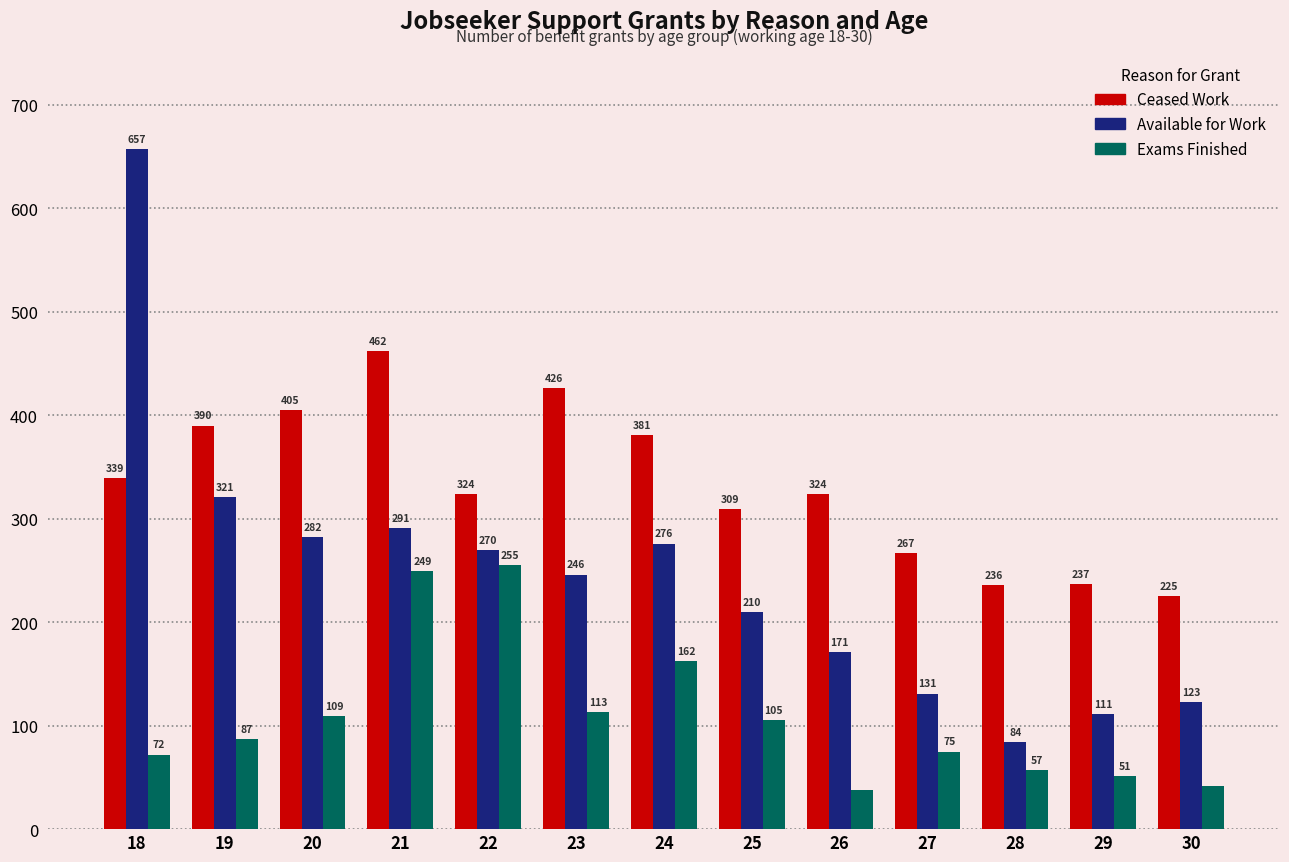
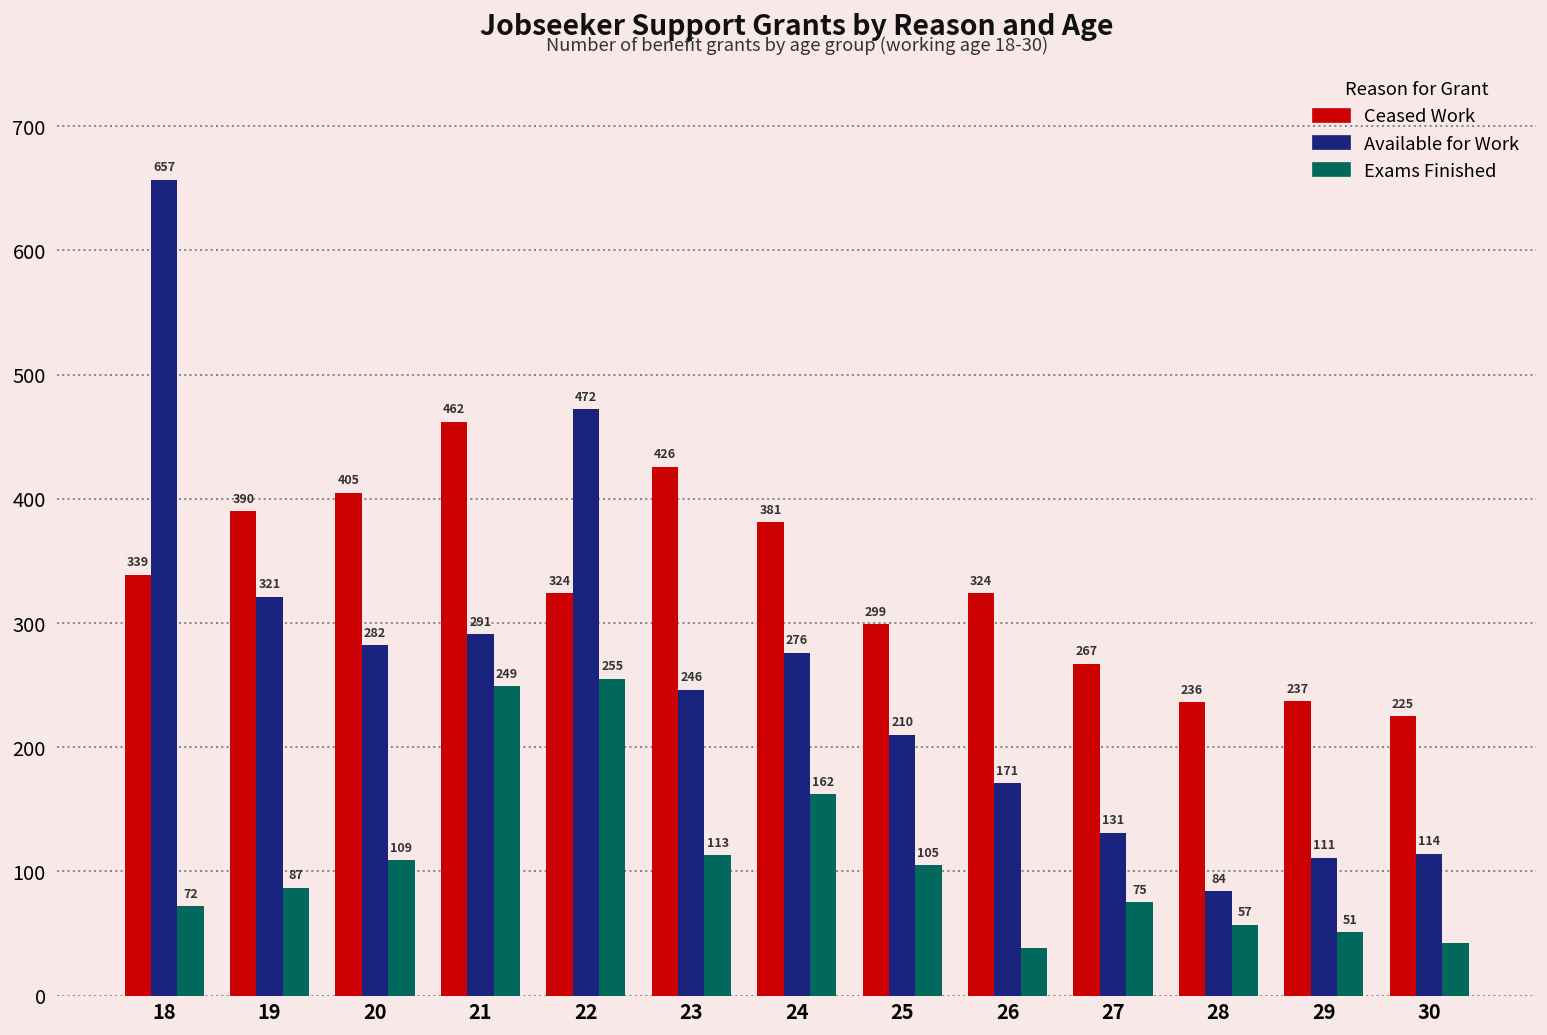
  {
    "Ceased Work": {
      "18": 339,
      "19": 390,
      "20": 405,
      "21": 462,
      "22": 324,
      "23": 426,
      "24": 381,
-     "25": 309,
+     "25": 299,
      "26": 324,
      "27": 267,
      "28": 236,
      "29": 237,
      "30": 225
    },
    "Available for Work": {
      "18": 657,
      "19": 321,
      "20": 282,
      "21": 291,
-     "22": 270,
+     "22": 472,
      "23": 246,
      "24": 276,
      "25": 210,
      "26": 171,
      "27": 131,
      "28": 84,
      "29": 111,
-     "30": 123
+     "30": 114
    },
    "Exams Finished": {
      "18": 72,
      "19": 87,
      "20": 109,
      "21": 249,
      "22": 255,
      "23": 113,
      "24": 162,
      "25": 105,
      "27": 75,
      "28": 57,
      "29": 51
    }
  }
